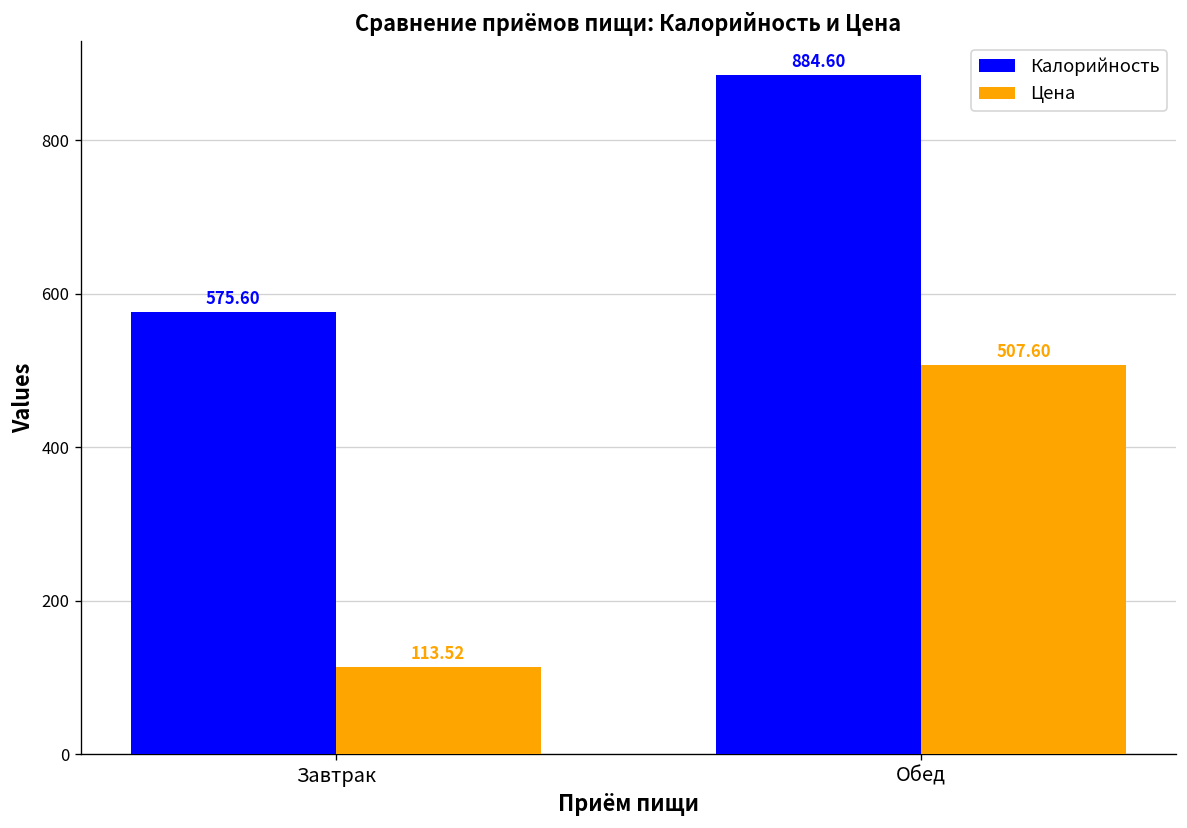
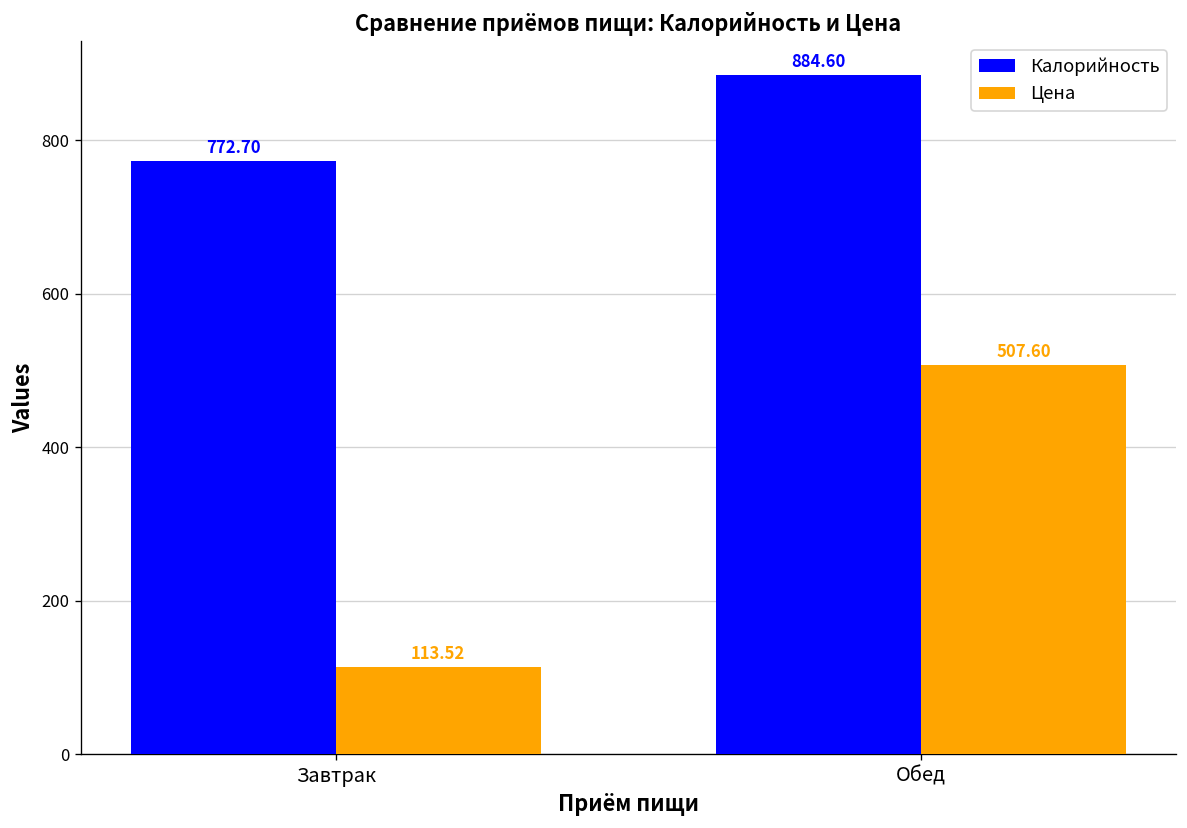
  {
    "Калорийность": {
-     "Завтрак": 575.60,
+     "Завтрак": 772.70,
      "Обед": 884.60
    },
    "Цена": {
      "Завтрак": 113.52,
      "Обед": 507.60
    }
  }
